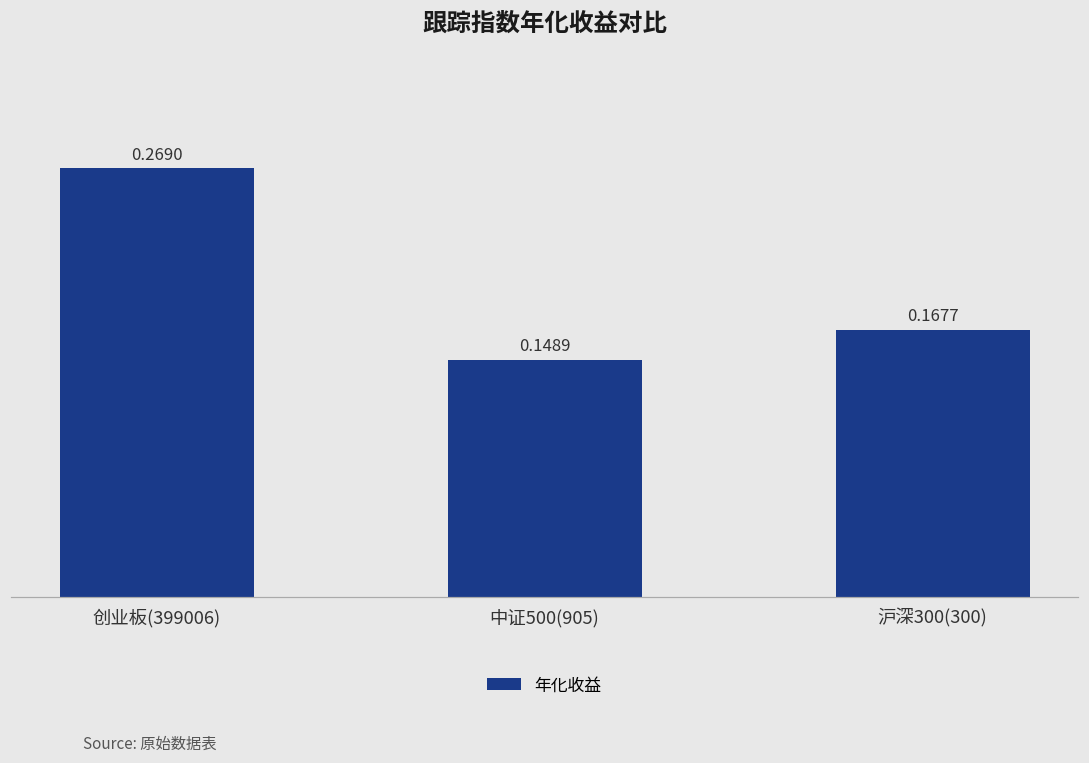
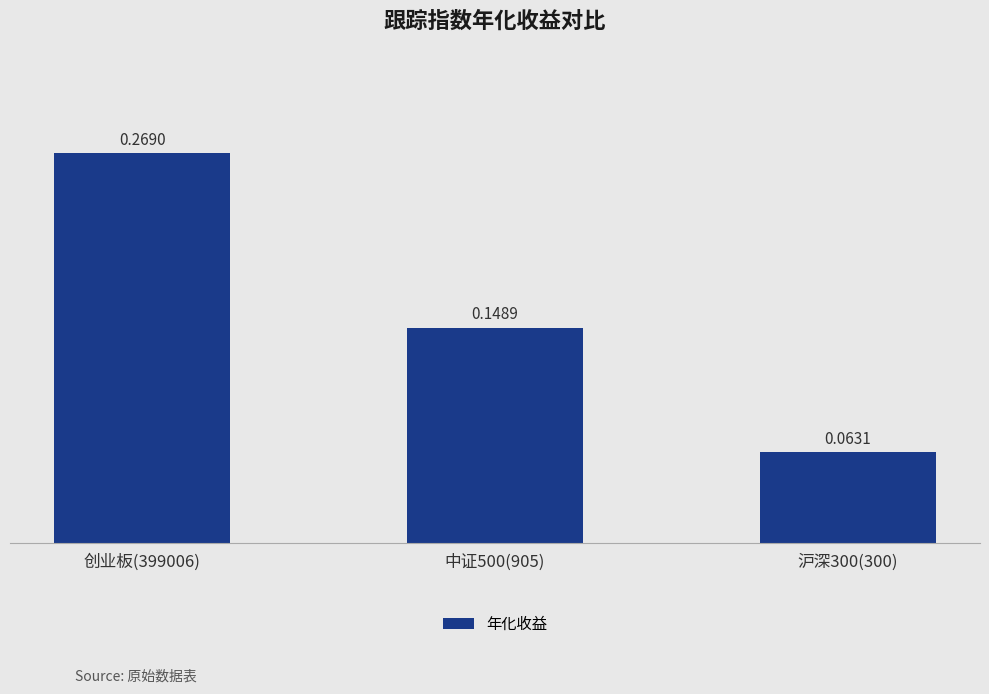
  {
    "创业板(399006)": 0.2690,
    "中证500(905)": 0.1489,
-   "沪深300(300)": 0.1677
+   "沪深300(300)": 0.0631
  }
